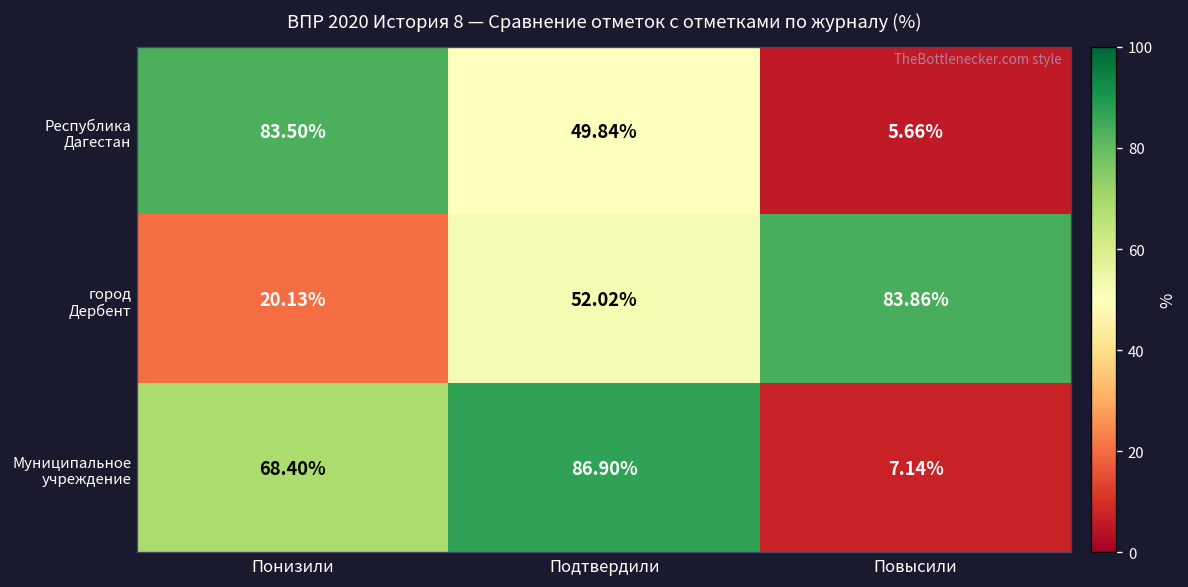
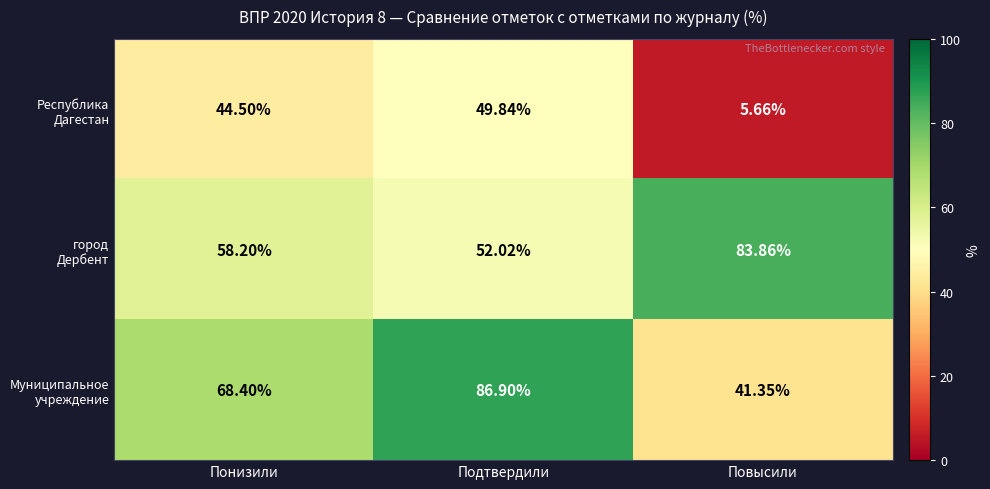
  {
    "Республика Дагестан": {
-     "Понизили": "83.50%",
+     "Понизили": "44.50%",
      "Подтвердили": "49.84%"
    },
    "город Дербент": {
-     "Понизили": "20.13%",
+     "Понизили": "58.20%",
      "Подтвердили": "52.02%",
      "Повысили": "83.86%"
    },
    "Муниципальное учреждение": {
      "Понизили": "68.40%",
      "Подтвердили": "86.90%",
-     "Повысили": "7.14%"
+     "Повысили": "41.35%"
    }
  }
